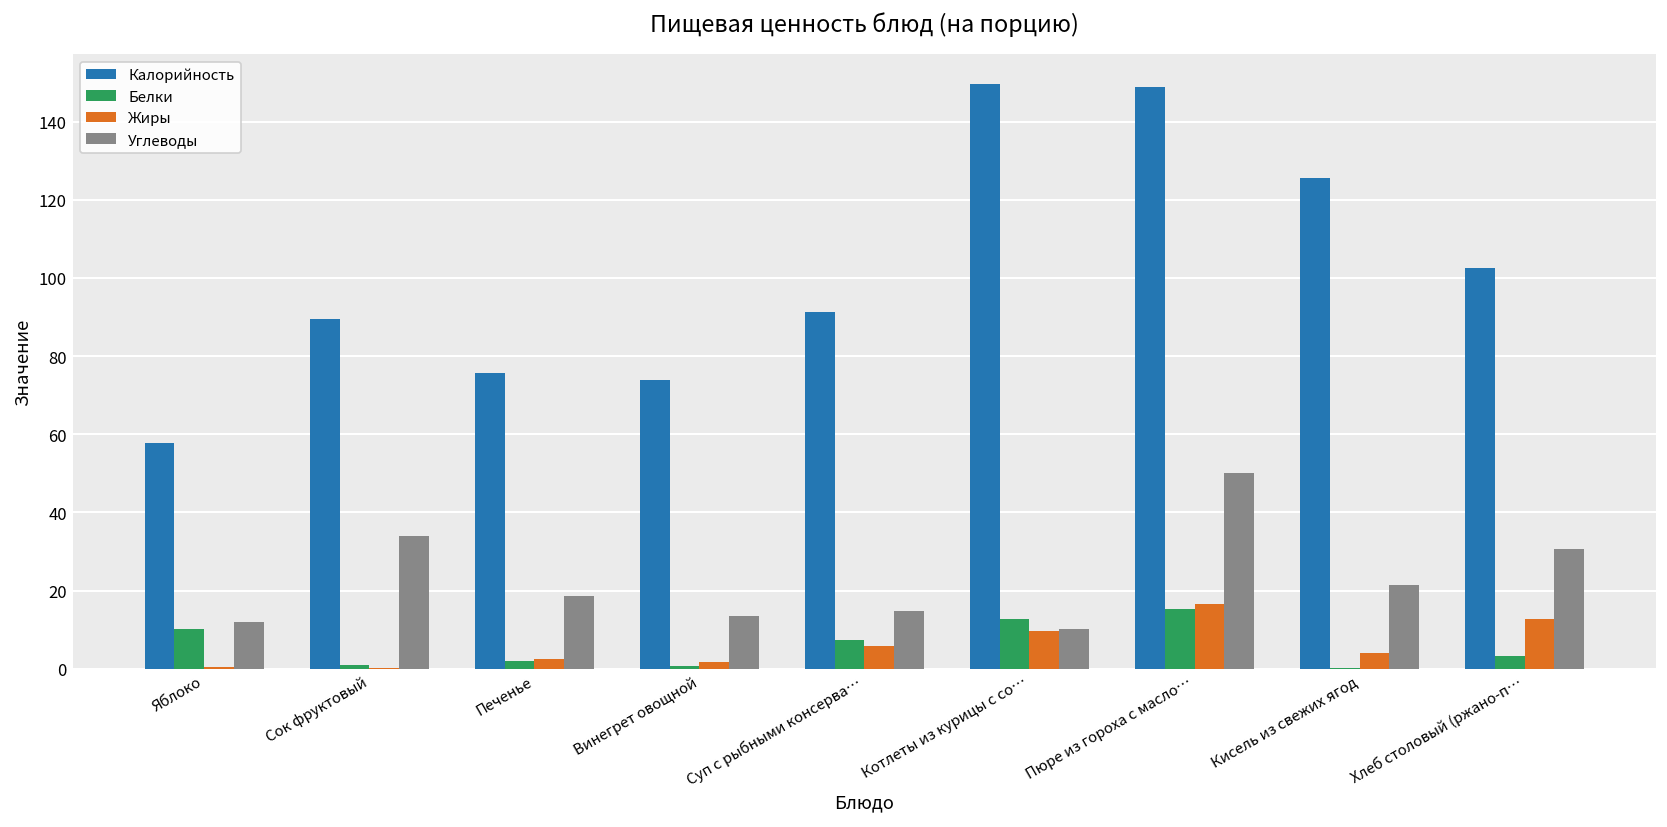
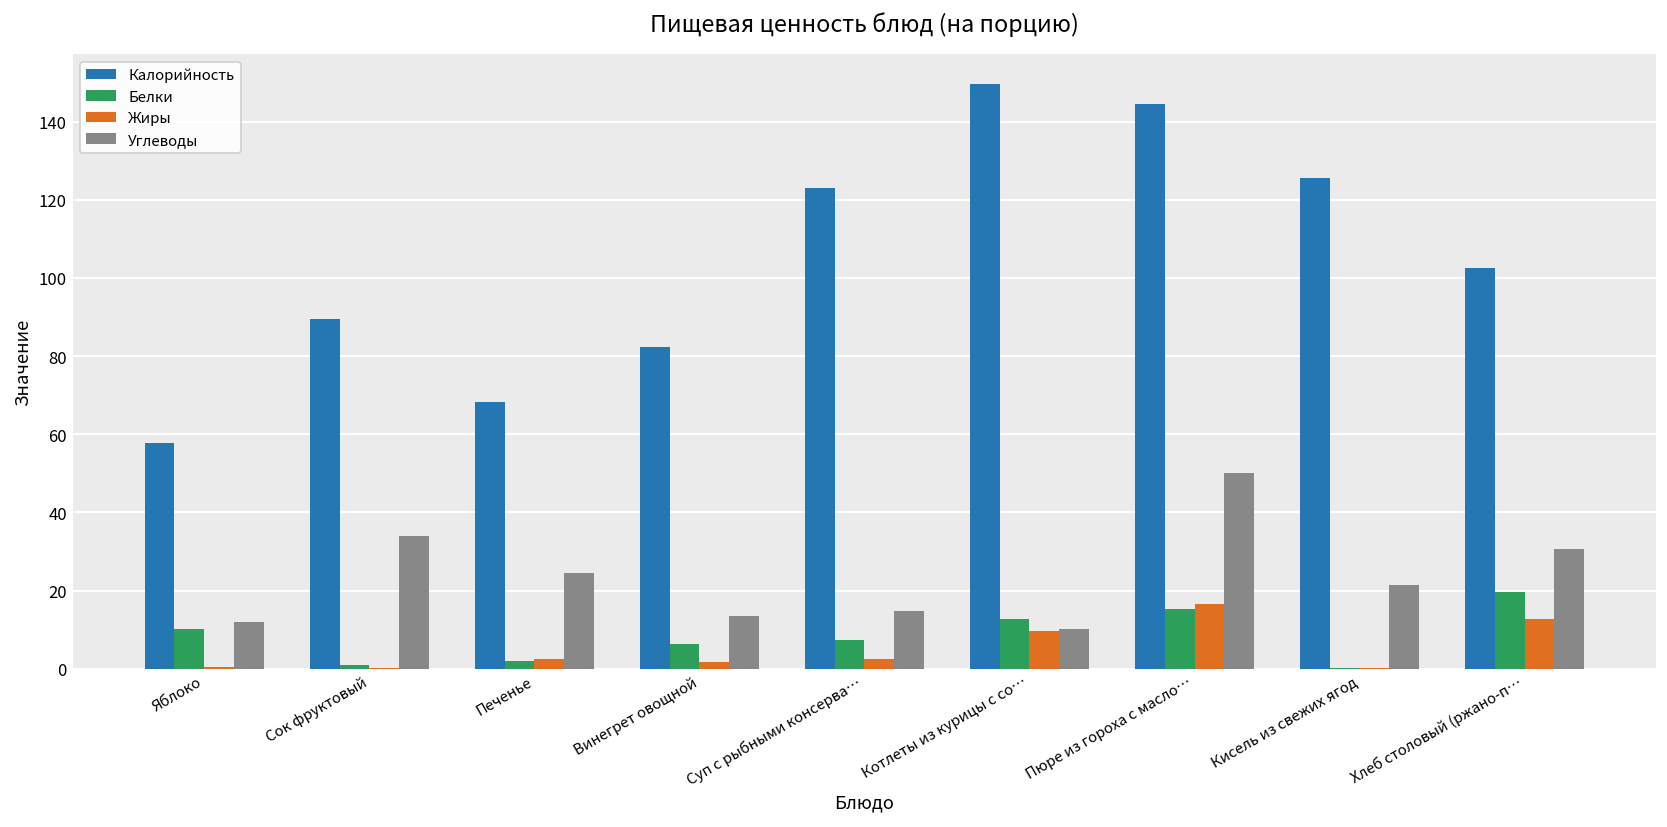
  {
    "Калорийность": {
      "Яблоко": 58,
      "Сок фруктовый": 90,
-     "Печенье": 76,
-     "Винегрет овощной": 74,
-     "Суп с рыбными консерва…": 91,
+     "Печенье": 68,
+     "Винегрет овощной": 82,
+     "Суп с рыбными консерва…": 123,
      "Котлеты из курицы с со…": 150,
-     "Пюре из гороха с масло…": 149,
+     "Пюре из гороха с масло…": 145,
      "Кисель из свежих ягод": 126,
      "Хлеб столовый (ржано-п…": 103
    },
    "Белки": {
      "Яблоко": 10,
      "Сок фруктовый": 1,
      "Печенье": 2,
-     "Винегрет овощной": 1,
+     "Винегрет овощной": 6,
      "Суп с рыбными консерва…": 7,
      "Котлеты из курицы с со…": 13,
      "Пюре из гороха с масло…": 15,
-     "Хлеб столовый (ржано-п…": 3
+     "Хлеб столовый (ржано-п…": 20
    },
    "Жиры": {
      "Печенье": 2,
      "Винегрет овощной": 2,
-     "Суп с рыбными консерва…": 6,
+     "Суп с рыбными консерва…": 3,
      "Котлеты из курицы с со…": 10,
      "Пюре из гороха с масло…": 16,
-     "Кисель из свежих ягод": 4,
+     "Кисель из свежих ягод": 0,
      "Хлеб столовый (ржано-п…": 13
    },
    "Углеводы": {
      "Яблоко": 12,
      "Сок фруктовый": 34,
-     "Печенье": 19,
+     "Печенье": 24,
      "Винегрет овощной": 13,
      "Суп с рыбными консерва…": 15,
      "Котлеты из курицы с со…": 10,
      "Пюре из гороха с масло…": 50,
      "Кисель из свежих ягод": 22,
      "Хлеб столовый (ржано-п…": 31
    }
  }
